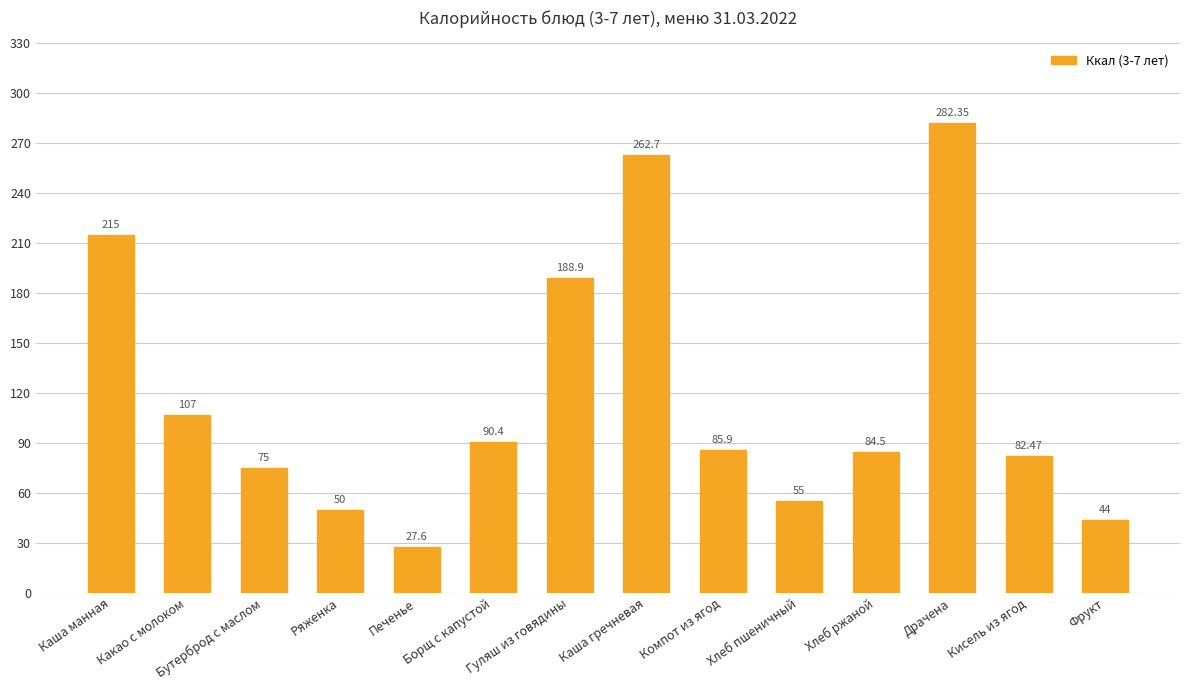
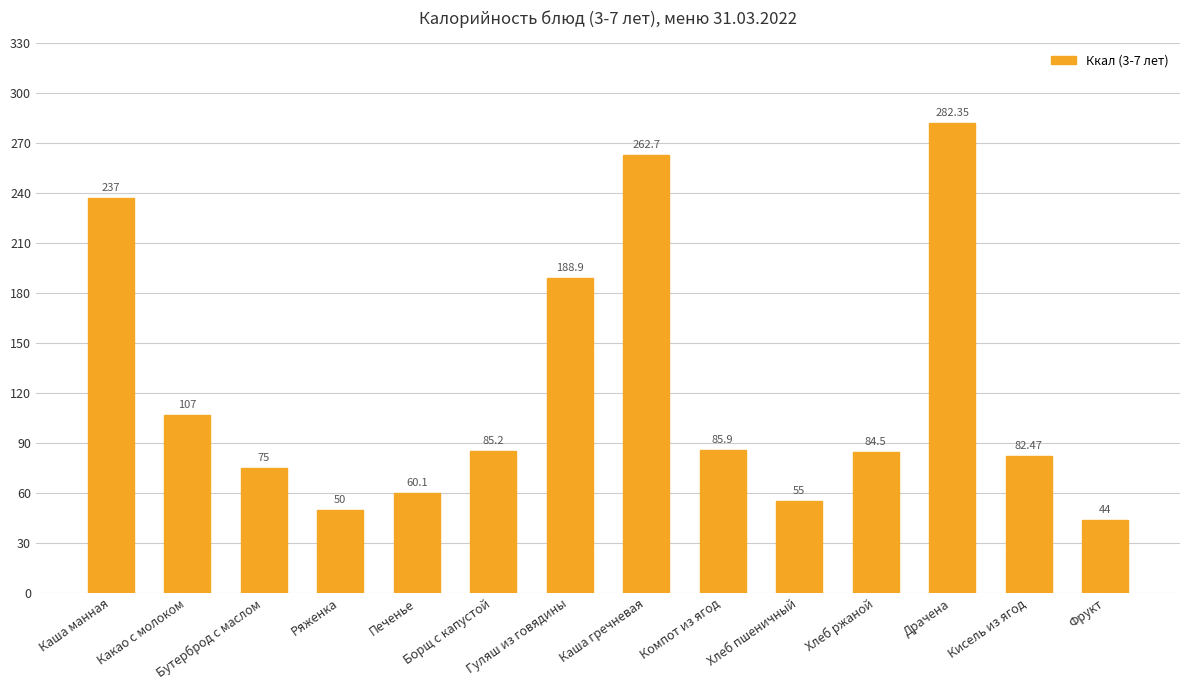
  {
-   "Каша манная": 215,
+   "Каша манная": 237,
    "Какао с молоком": 107,
    "Бутерброд с маслом": 75,
    "Ряженка": 50,
-   "Печенье": 27.6,
-   "Борщ с капустой": 90.4,
+   "Печенье": 60.1,
+   "Борщ с капустой": 85.2,
    "Гуляш из говядины": 188.9,
    "Каша гречневая": 262.7,
    "Компот из ягод": 85.9,
    "Хлеб пшеничный": 55,
    "Хлеб ржаной": 84.5,
    "Драчена": 282.35,
    "Кисель из ягод": 82.47,
    "Фрукт": 44
  }
